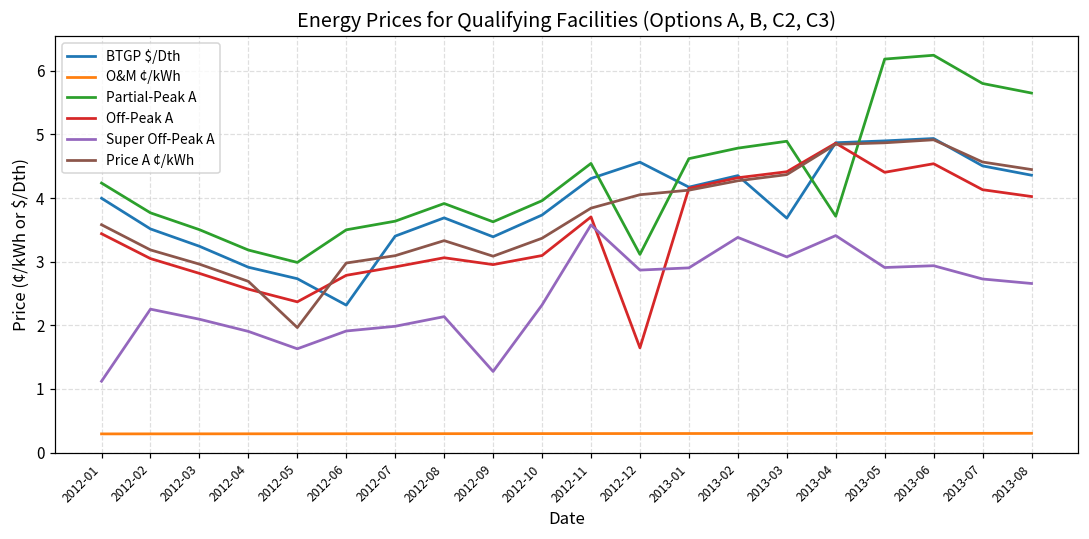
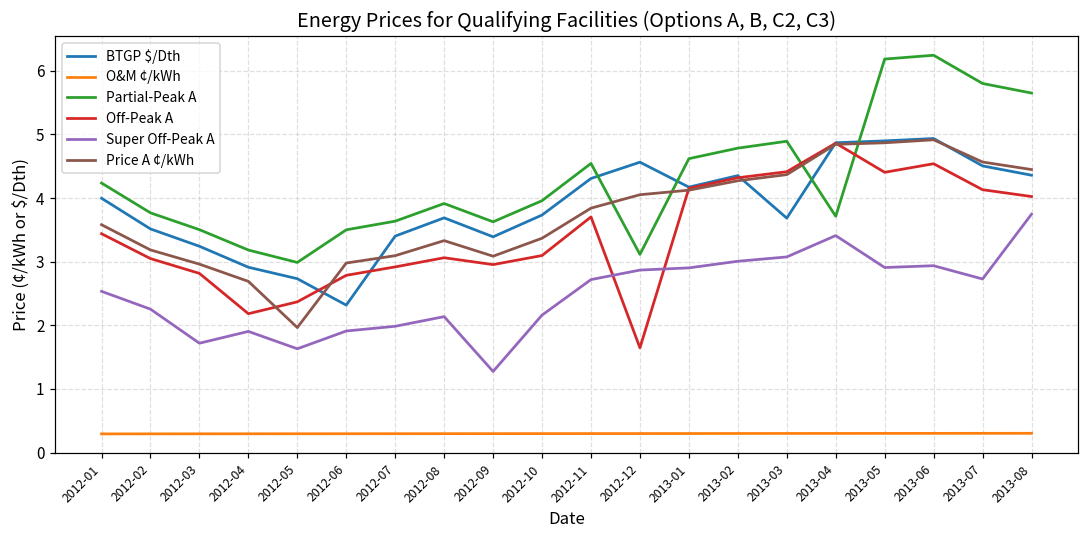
  {
    "BTGP $/Dth": {
      "2012-01": 4.0,
      "2012-02": 3.5,
      "2012-03": 3.2,
      "2012-04": 2.9,
      "2012-05": 2.7,
      "2012-06": 2.3,
      "2012-07": 3.4,
      "2012-08": 3.7,
      "2012-09": 3.4,
      "2012-10": 3.7,
      "2012-11": 4.3,
      "2012-12": 4.6,
      "2013-03": 3.7,
      "2013-07": 4.5,
      "2013-08": 4.4
    },
    "O&M ¢/kWh": {
      "2012-01": 0.3,
      "2012-02": 0.3,
      "2012-03": 0.3,
      "2012-04": 0.3,
      "2012-05": 0.3,
      "2012-06": 0.3,
      "2012-07": 0.3,
      "2012-08": 0.3,
      "2012-09": 0.3,
      "2012-10": 0.3,
      "2012-11": 0.3,
      "2012-12": 0.3,
      "2013-01": 0.3,
      "2013-02": 0.3,
      "2013-03": 0.3,
      "2013-04": 0.3,
      "2013-05": 0.3,
      "2013-06": 0.3,
      "2013-07": 0.3,
      "2013-08": 0.3
    },
    "Partial-Peak A": {
      "2012-01": 4.2,
      "2012-02": 3.8,
      "2012-03": 3.5,
      "2012-04": 3.2,
      "2012-05": 3.0,
      "2012-06": 3.5,
      "2012-07": 3.6,
      "2012-08": 3.9,
      "2012-09": 3.6,
      "2012-10": 4.0,
      "2012-11": 4.5,
      "2012-12": 3.1,
      "2013-01": 4.6,
      "2013-02": 4.8,
      "2013-03": 4.9,
      "2013-04": 3.7,
      "2013-05": 6.2,
      "2013-06": 6.2,
      "2013-07": 5.8,
      "2013-08": 5.7
    },
    "Off-Peak A": {
      "2012-01": 3.4,
      "2012-02": 3.0,
      "2012-03": 2.8,
-     "2012-04": 2.6,
+     "2012-04": 2.2,
      "2012-05": 2.4,
      "2012-06": 2.8,
      "2012-07": 2.9,
      "2012-08": 3.1,
      "2012-09": 3.0,
      "2012-10": 3.1,
      "2012-11": 3.7,
      "2012-12": 1.6,
      "2013-03": 4.4,
      "2013-05": 4.4,
      "2013-06": 4.5,
      "2013-07": 4.1,
      "2013-08": 4.0
    },
    "Super Off-Peak A": {
-     "2012-01": 1.1,
+     "2012-01": 2.5,
      "2012-02": 2.3,
-     "2012-03": 2.1,
+     "2012-03": 1.7,
      "2012-04": 1.9,
      "2012-05": 1.6,
      "2012-06": 1.9,
      "2012-07": 2.0,
      "2012-08": 2.1,
      "2012-09": 1.3,
-     "2012-10": 2.3,
-     "2012-11": 3.6,
+     "2012-10": 2.2,
+     "2012-11": 2.7,
      "2012-12": 2.9,
      "2013-01": 2.9,
-     "2013-02": 3.4,
+     "2013-02": 3.0,
      "2013-03": 3.1,
      "2013-04": 3.4,
      "2013-05": 2.9,
      "2013-06": 2.9,
      "2013-07": 2.7,
-     "2013-08": 2.7
+     "2013-08": 3.7
    },
    "Price A ¢/kWh": {
      "2012-01": 3.6,
      "2012-02": 3.2,
      "2012-03": 3.0,
      "2012-04": 2.7,
      "2012-05": 2.0,
      "2012-06": 3.0,
      "2012-07": 3.1,
      "2012-08": 3.3,
      "2012-09": 3.1,
      "2012-10": 3.4,
      "2012-11": 3.8,
      "2012-12": 4.1,
      "2013-02": 4.3,
      "2013-03": 4.4,
      "2013-07": 4.6,
      "2013-08": 4.4
    }
  }
